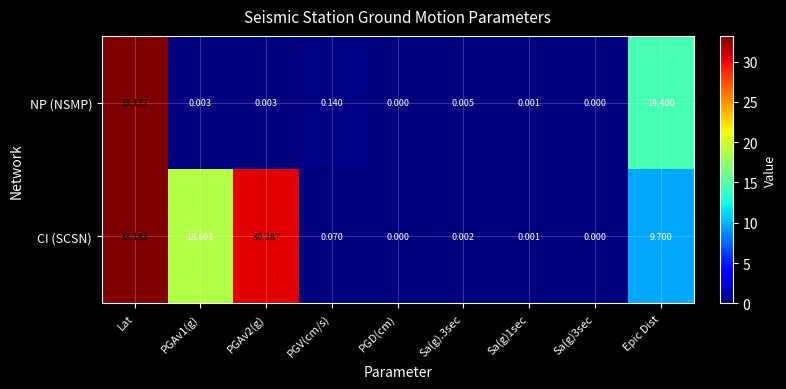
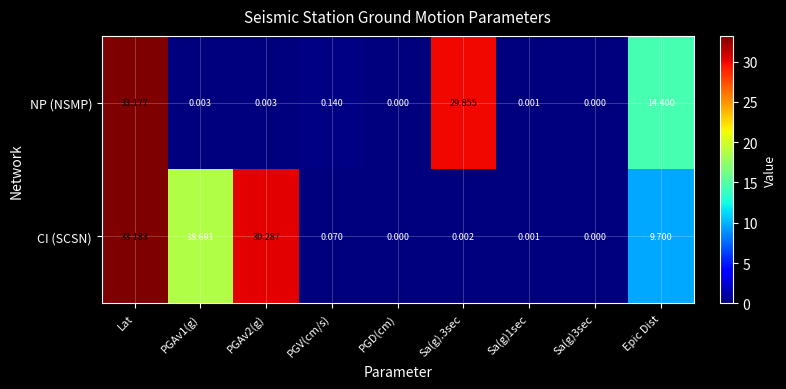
  {
    "NP (NSMP)": {
      "Lat": 33.177,
      "PGAv1(g)": 0.003,
      "PGAv2(g)": 0.003,
      "PGV(cm/s)": 0.140,
      "PGD(cm)": 0.000,
-     "Sa(g).3sec": 0.005,
+     "Sa(g).3sec": 29.855,
      "Sa(g)1sec": 0.001,
      "Sa(g)3sec": 0.000,
      "Epic Dist": 14.400
    },
    "CI (SCSN)": {
      "Lat": 33.183,
      "PGAv1(g)": 18.691,
      "PGAv2(g)": 30.287,
      "PGV(cm/s)": 0.070,
      "PGD(cm)": 0.000,
      "Sa(g).3sec": 0.002,
      "Sa(g)1sec": 0.001,
      "Sa(g)3sec": 0.000,
      "Epic Dist": 9.700
    }
  }
